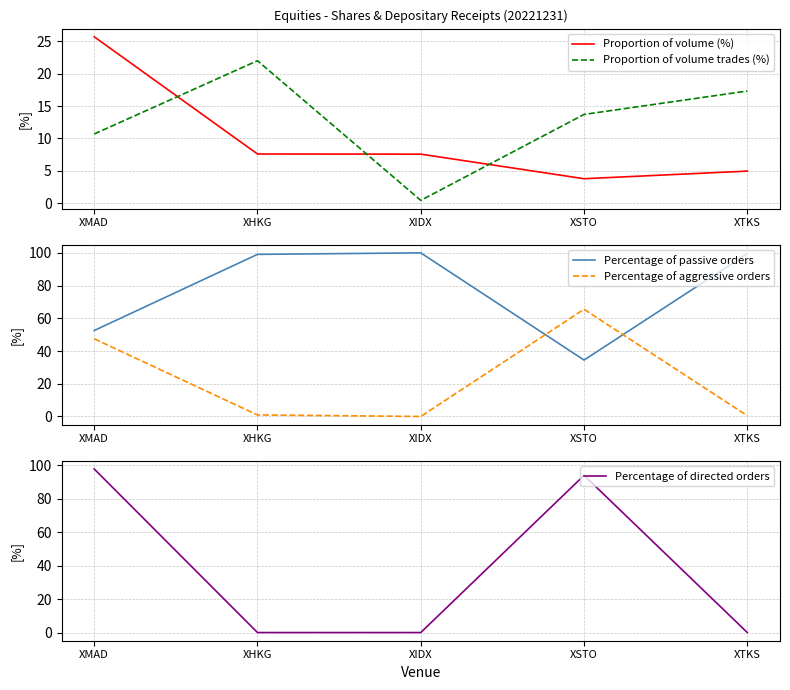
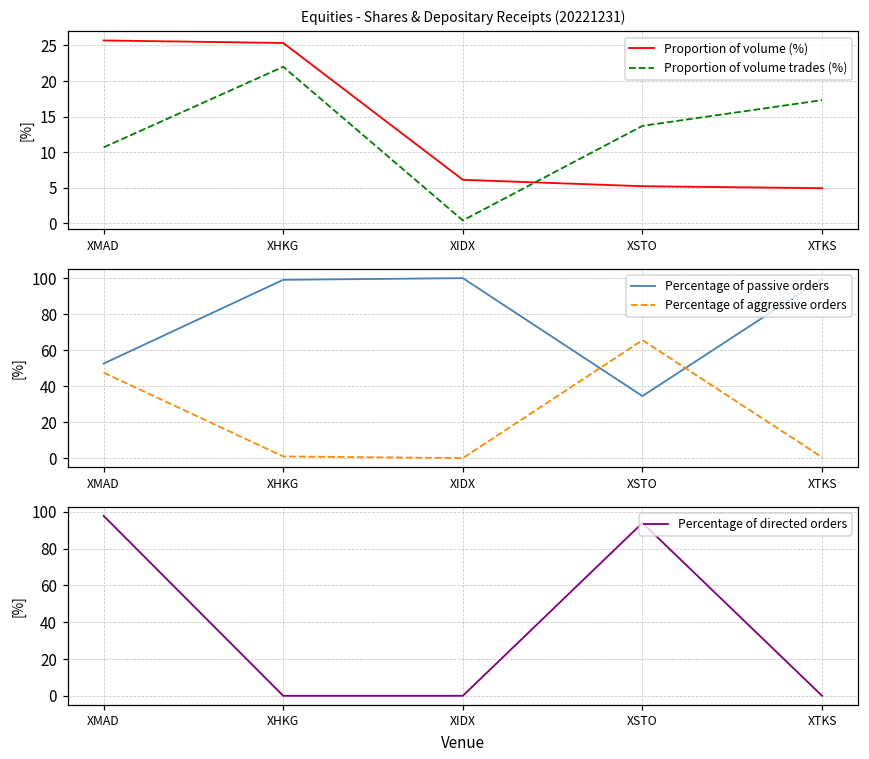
  {
    "Equities - Shares & Depositary Receipts (20221231)": {
      "Proportion of volume (%)": {
        "XMAD": 26,
-       "XHKG": 8,
-       "XIDX": 8,
-       "XSTO": 4,
+       "XHKG": 25,
+       "XIDX": 6,
+       "XSTO": 5,
        "XTKS": 5
      },
      "Proportion of volume trades (%)": {
        "XMAD": 11,
        "XHKG": 22,
        "XIDX": 0,
        "XSTO": 14,
        "XTKS": 17
      }
    }
  }
